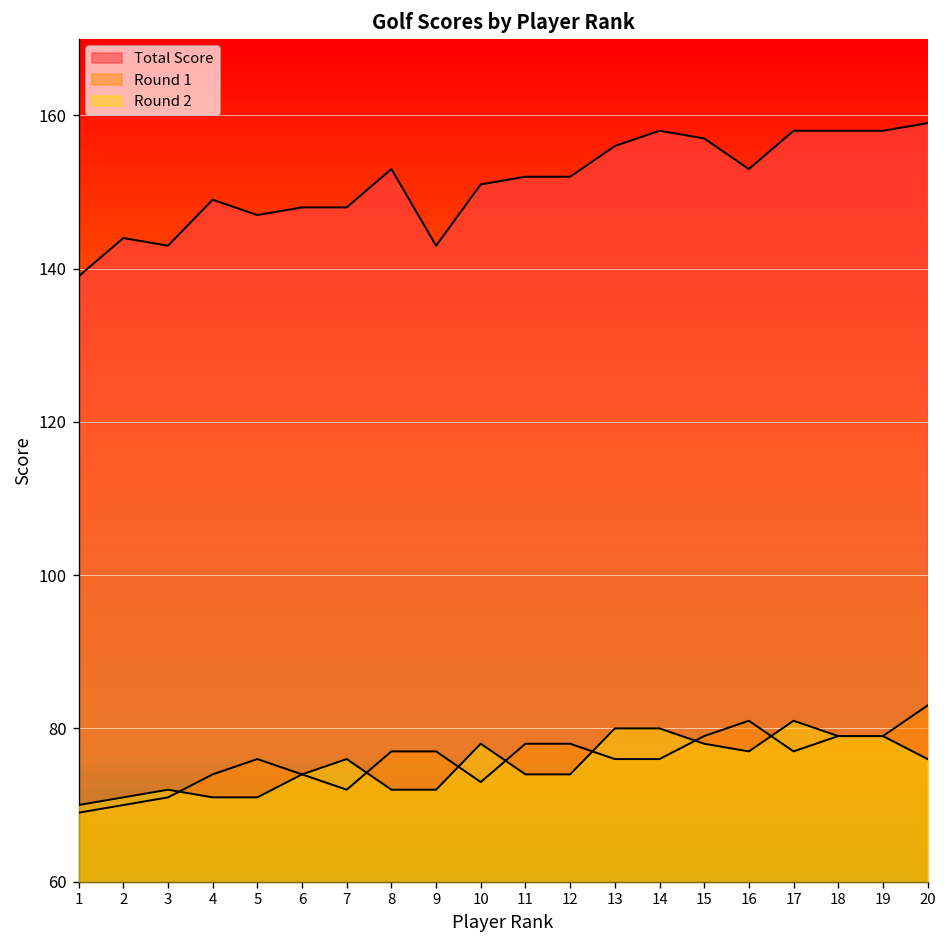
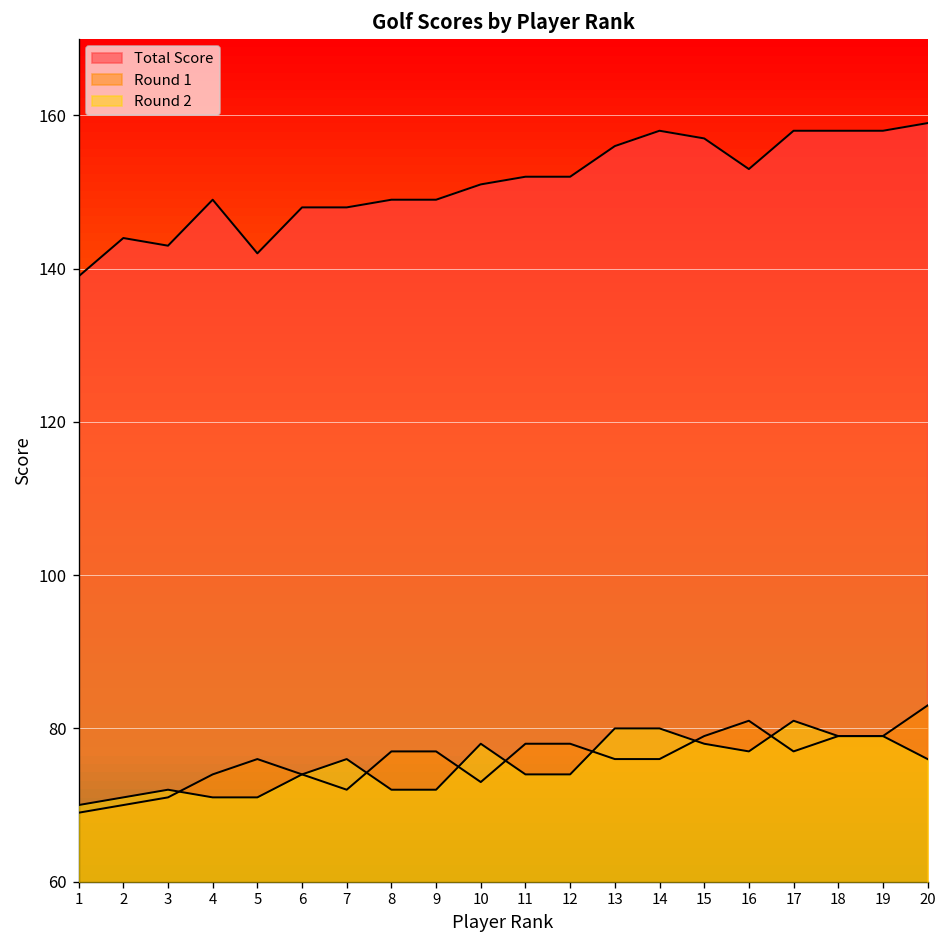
  {
    "Total Score": {
      "1": 139,
      "2": 144,
      "3": 143,
      "4": 149,
-     "5": 147,
+     "5": 142,
      "6": 148,
      "7": 148,
-     "8": 153,
-     "9": 143,
+     "8": 149,
+     "9": 149,
      "10": 151,
      "11": 152,
      "12": 152,
      "13": 156,
      "14": 158,
      "15": 157,
      "16": 153,
      "17": 158,
      "18": 158,
      "19": 158,
      "20": 159
    }
  }
